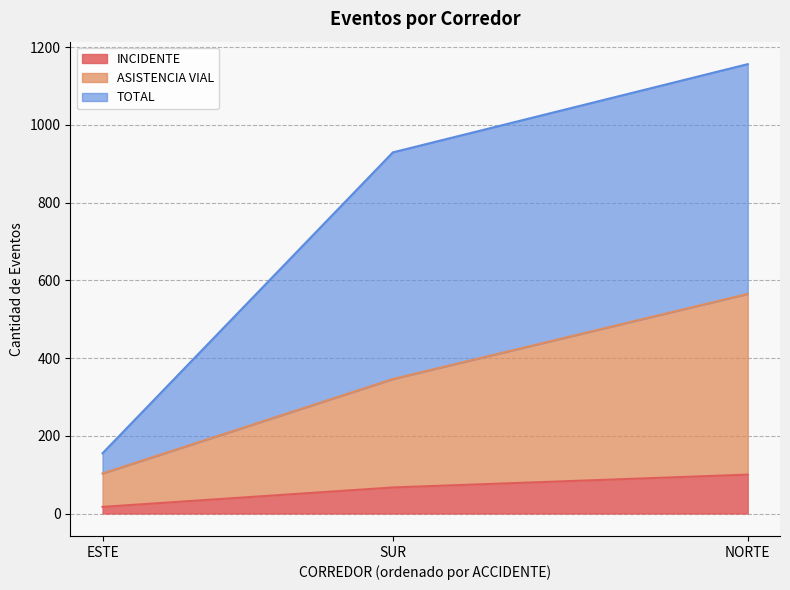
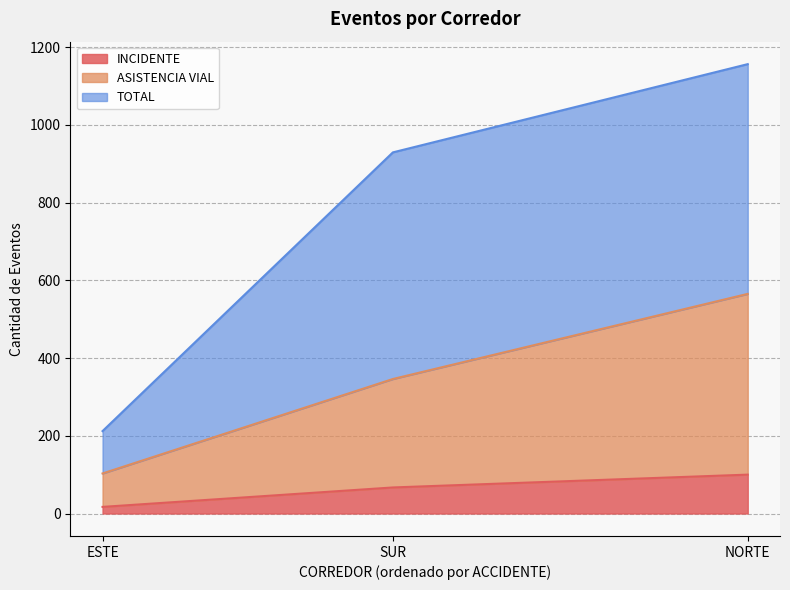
  {
    "TOTAL": {
-     "ESTE": 50,
+     "ESTE": 110,
      "SUR": 580,
      "NORTE": 590
    }
  }
